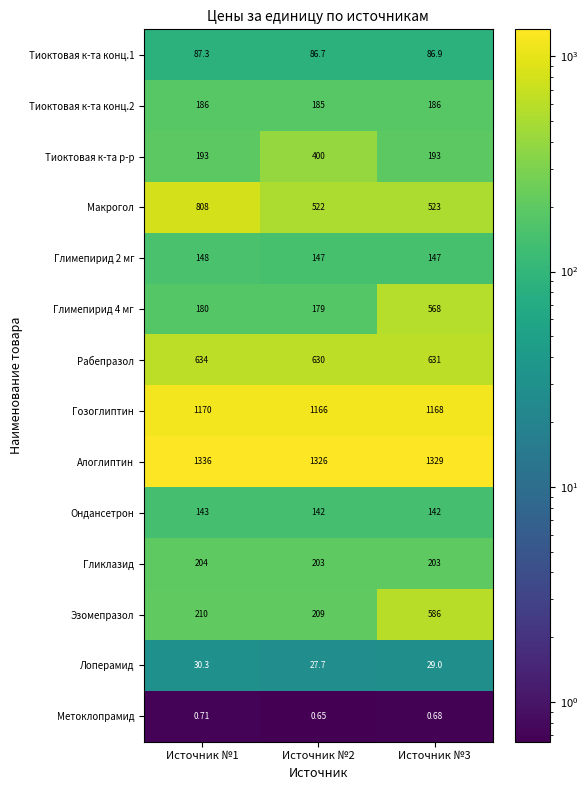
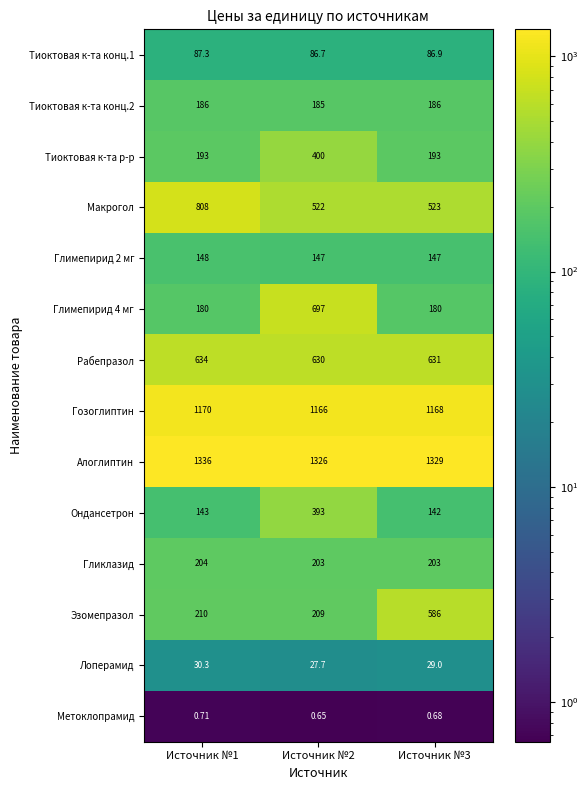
  {
    "Тиоктовая к-та конц.1": {
      "Источник №1": 87.3,
      "Источник №2": 86.7,
      "Источник №3": 86.9
    },
    "Тиоктовая к-та конц.2": {
      "Источник №1": 186,
      "Источник №2": 185,
      "Источник №3": 186
    },
    "Тиоктовая к-та р-р": {
      "Источник №1": 193,
      "Источник №2": 400,
      "Источник №3": 193
    },
    "Макрогол": {
      "Источник №1": 808,
      "Источник №2": 522,
      "Источник №3": 523
    },
    "Глимепирид 2 мг": {
      "Источник №1": 148,
      "Источник №2": 147,
      "Источник №3": 147
    },
    "Глимепирид 4 мг": {
      "Источник №1": 180,
-     "Источник №2": 179,
-     "Источник №3": 568
+     "Источник №2": 697,
+     "Источник №3": 180
    },
    "Рабепразол": {
      "Источник №1": 634,
      "Источник №2": 630,
      "Источник №3": 631
    },
    "Гозоглиптин": {
      "Источник №1": 1170,
      "Источник №2": 1166,
      "Источник №3": 1168
    },
    "Алоглиптин": {
      "Источник №1": 1336,
      "Источник №2": 1326,
      "Источник №3": 1329
    },
    "Ондансетрон": {
      "Источник №1": 143,
-     "Источник №2": 142,
+     "Источник №2": 393,
      "Источник №3": 142
    },
    "Гликлазид": {
      "Источник №1": 204,
      "Источник №2": 203,
      "Источник №3": 203
    },
    "Эзомепразол": {
      "Источник №1": 210,
      "Источник №2": 209,
      "Источник №3": 586
    },
    "Лоперамид": {
      "Источник №1": 30.3,
      "Источник №2": 27.7,
      "Источник №3": 29.0
    },
    "Метоклопрамид": {
      "Источник №1": 0.71,
      "Источник №2": 0.65,
      "Источник №3": 0.68
    }
  }
